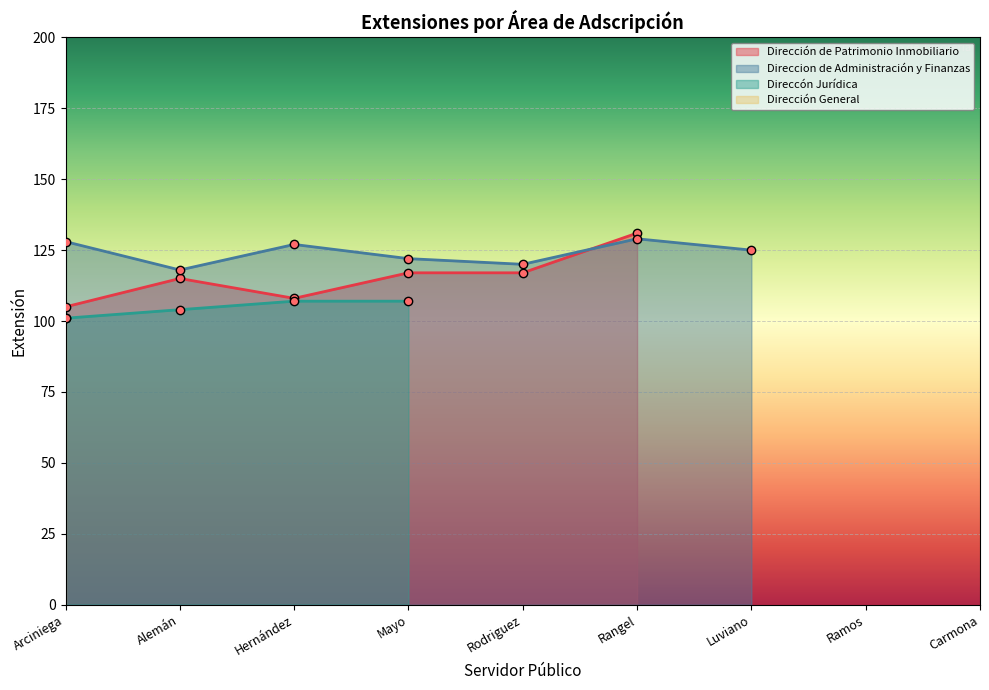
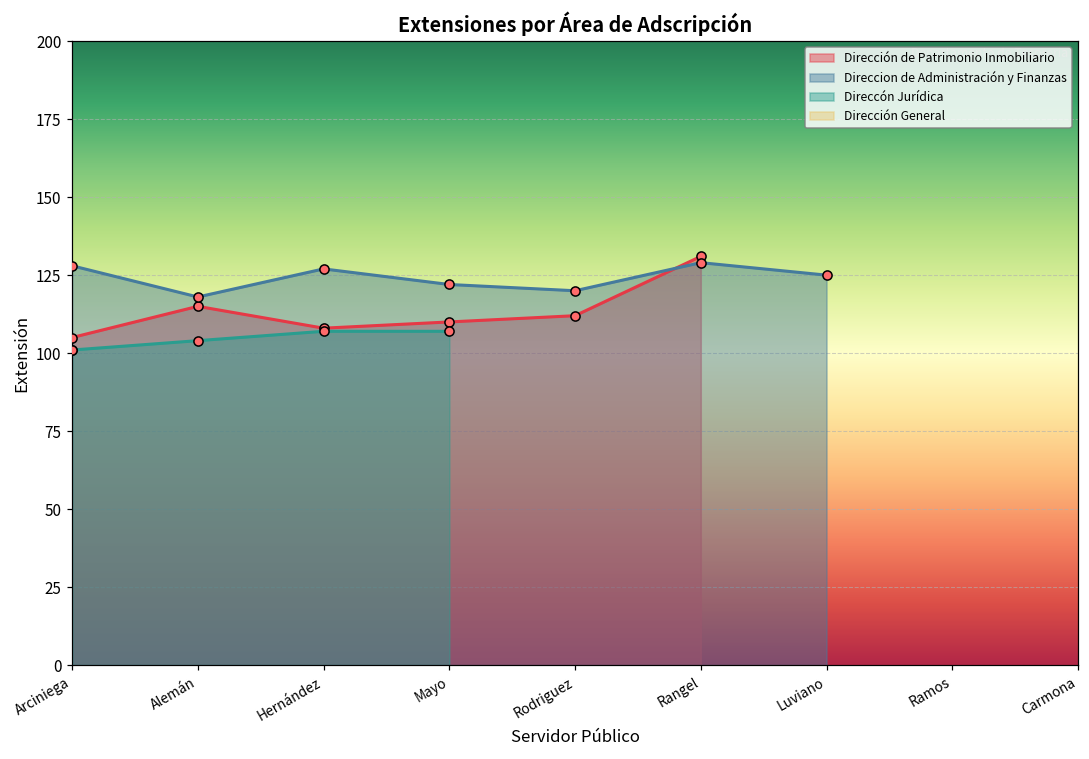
  {
    "Dirección de Patrimonio Inmobiliario": {
      "Arciniega": 105,
      "Alemán": 115,
      "Hernández": 108,
-     "Mayo": 117,
-     "Rodriguez": 117,
+     "Mayo": 110,
+     "Rodriguez": 112,
      "Rangel": 131
    }
  }
